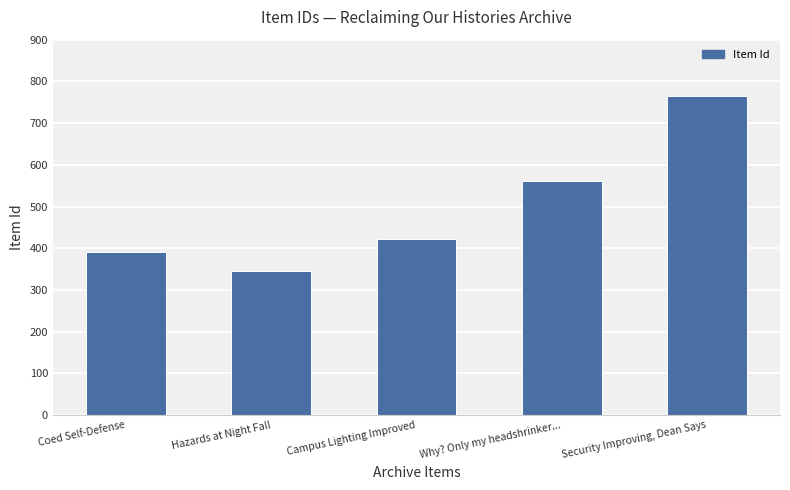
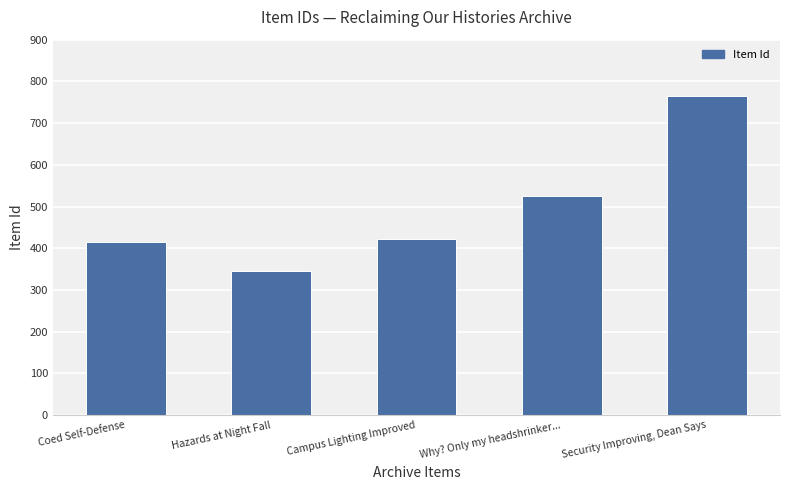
  {
-   "Coed Self-Defense": 390,
+   "Coed Self-Defense": 420,
    "Hazards at Night Fall": 350,
    "Campus Lighting Improved": 420,
-   "Why? Only my headshrinker...": 560,
+   "Why? Only my headshrinker...": 530,
    "Security Improving, Dean Says": 760
  }
